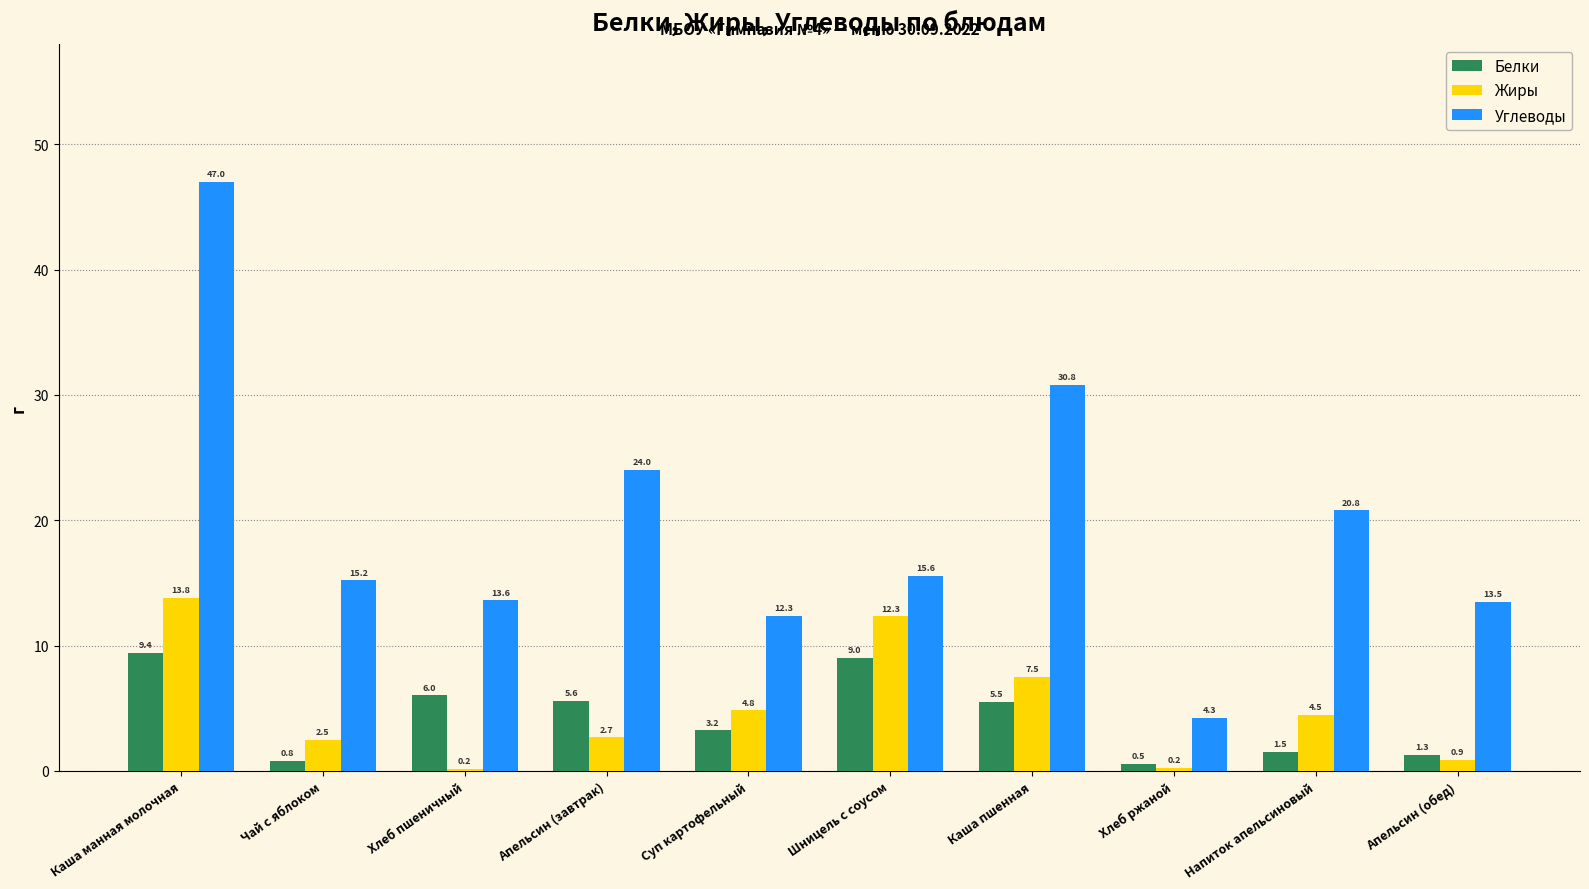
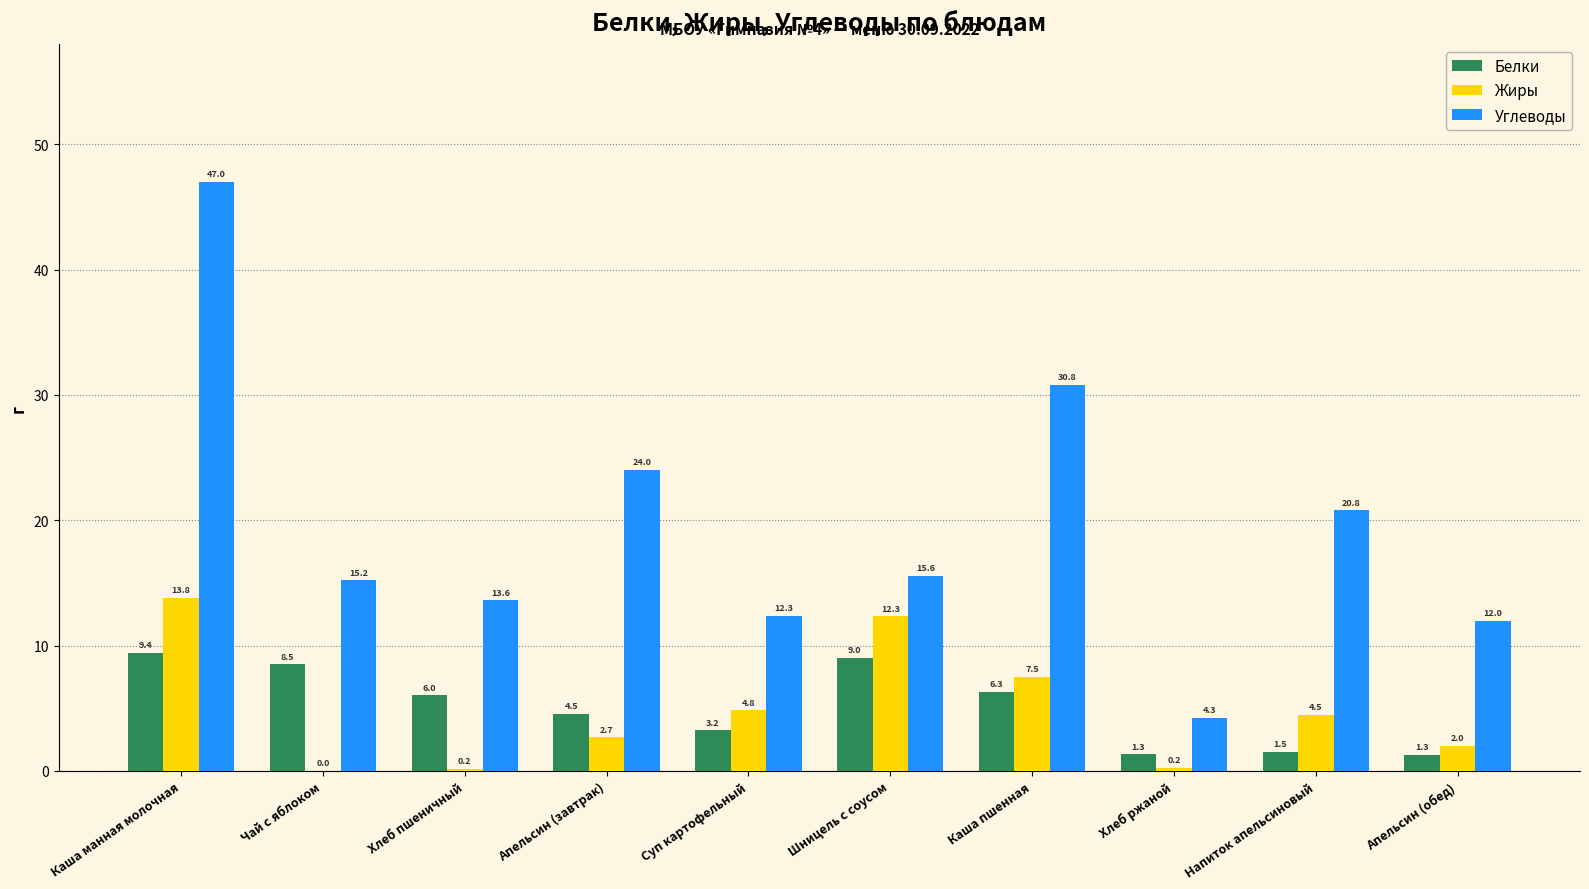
  {
    "Белки": {
      "Каша манная молочная": 9.4,
-     "Чай с яблоком": 0.8,
+     "Чай с яблоком": 8.5,
      "Хлеб пшеничный": 6.0,
-     "Апельсин (завтрак)": 5.6,
+     "Апельсин (завтрак)": 4.5,
      "Суп картофельный": 3.2,
      "Шницель с соусом": 9.0,
-     "Каша пшенная": 5.5,
-     "Хлеб ржаной": 0.5,
+     "Каша пшенная": 6.3,
+     "Хлеб ржаной": 1.3,
      "Напиток апельсиновый": 1.5,
      "Апельсин (обед)": 1.3
    },
    "Жиры": {
      "Каша манная молочная": 13.8,
-     "Чай с яблоком": 2.5,
+     "Чай с яблоком": 0.0,
      "Хлеб пшеничный": 0.2,
      "Апельсин (завтрак)": 2.7,
      "Суп картофельный": 4.8,
      "Шницель с соусом": 12.3,
      "Каша пшенная": 7.5,
      "Хлеб ржаной": 0.2,
      "Напиток апельсиновый": 4.5,
-     "Апельсин (обед)": 0.9
+     "Апельсин (обед)": 2.0
    },
    "Углеводы": {
      "Каша манная молочная": 47.0,
      "Чай с яблоком": 15.2,
      "Хлеб пшеничный": 13.6,
      "Апельсин (завтрак)": 24.0,
      "Суп картофельный": 12.3,
      "Шницель с соусом": 15.6,
      "Каша пшенная": 30.8,
      "Хлеб ржаной": 4.3,
      "Напиток апельсиновый": 20.8,
-     "Апельсин (обед)": 13.5
+     "Апельсин (обед)": 12.0
    }
  }
